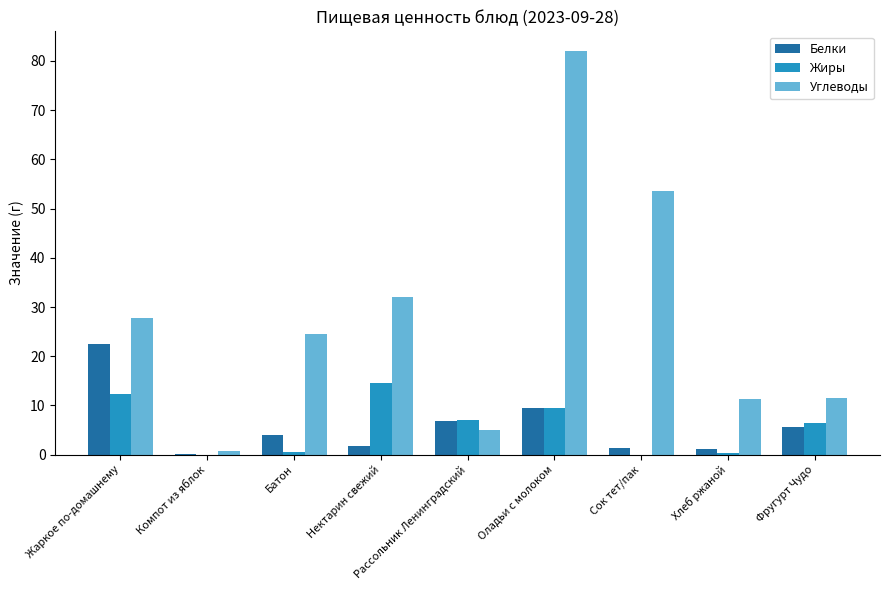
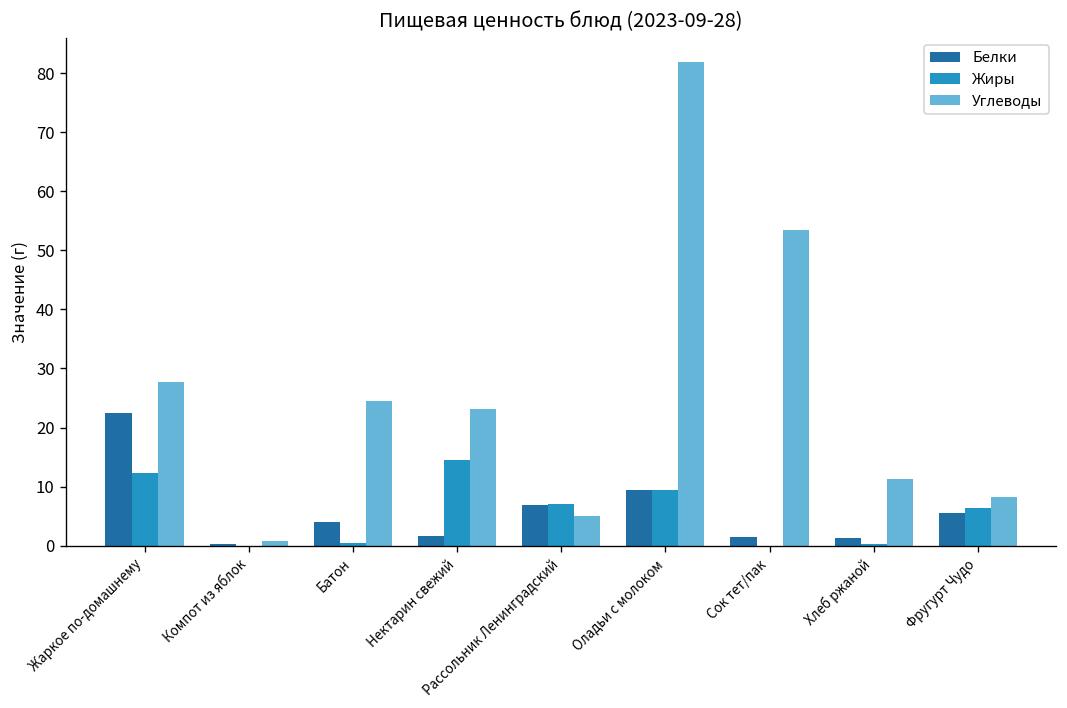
  {
    "Углеводы": {
      "Жаркое по-домашнему": 28,
      "Компот из яблок": 1,
      "Батон": 24,
-     "Нектарин свежий": 32,
+     "Нектарин свежий": 23,
      "Рассольник Ленинградский": 5,
      "Оладьи с молоком": 82,
      "Сок тет/пак": 54,
      "Хлеб ржаной": 11,
-     "Фругурт Чудо": 12
+     "Фругурт Чудо": 8
    }
  }
